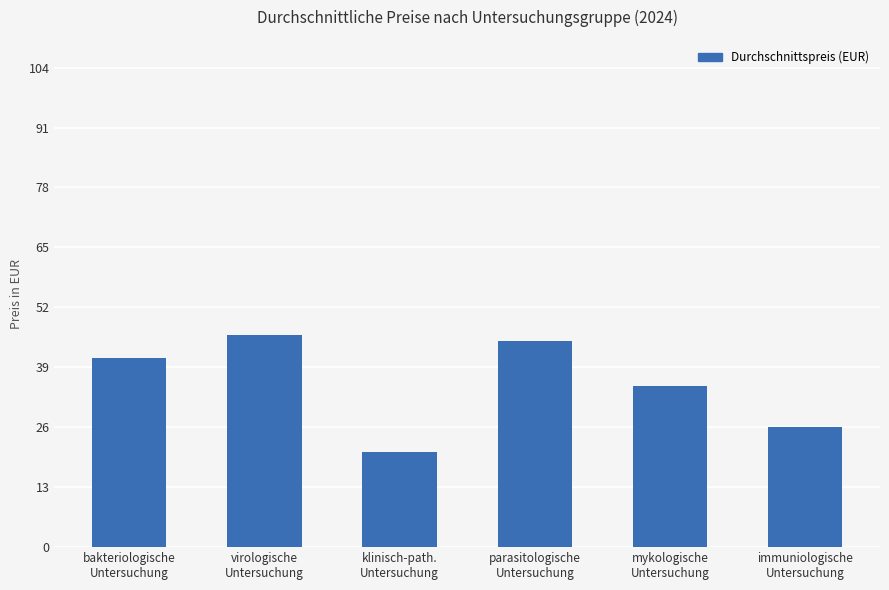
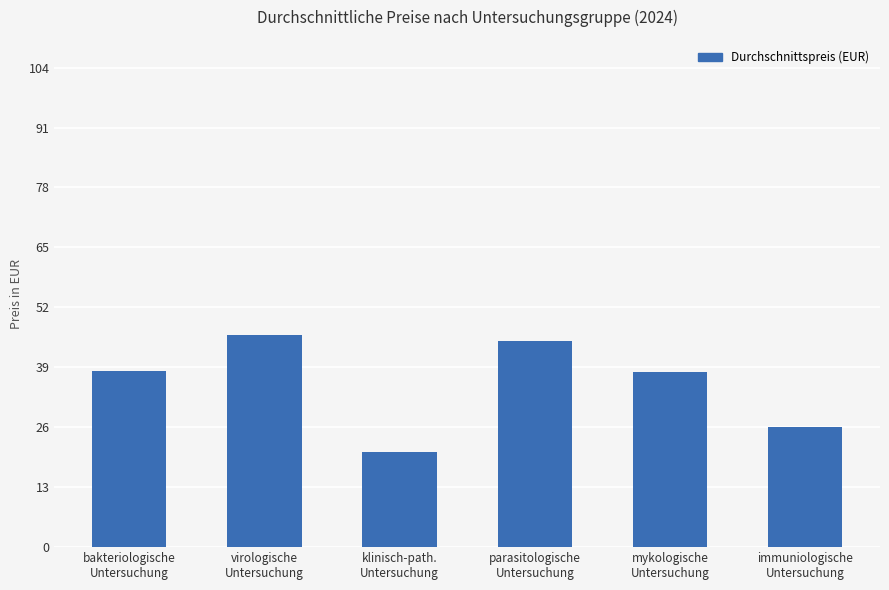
  {
-   "bakteriologische Untersuchung": 41,
+   "bakteriologische Untersuchung": 38,
    "virologische Untersuchung": 46,
    "klinisch-path. Untersuchung": 21,
    "parasitologische Untersuchung": 45,
-   "mykologische Untersuchung": 35,
+   "mykologische Untersuchung": 38,
    "immuniologische Untersuchung": 26
  }
